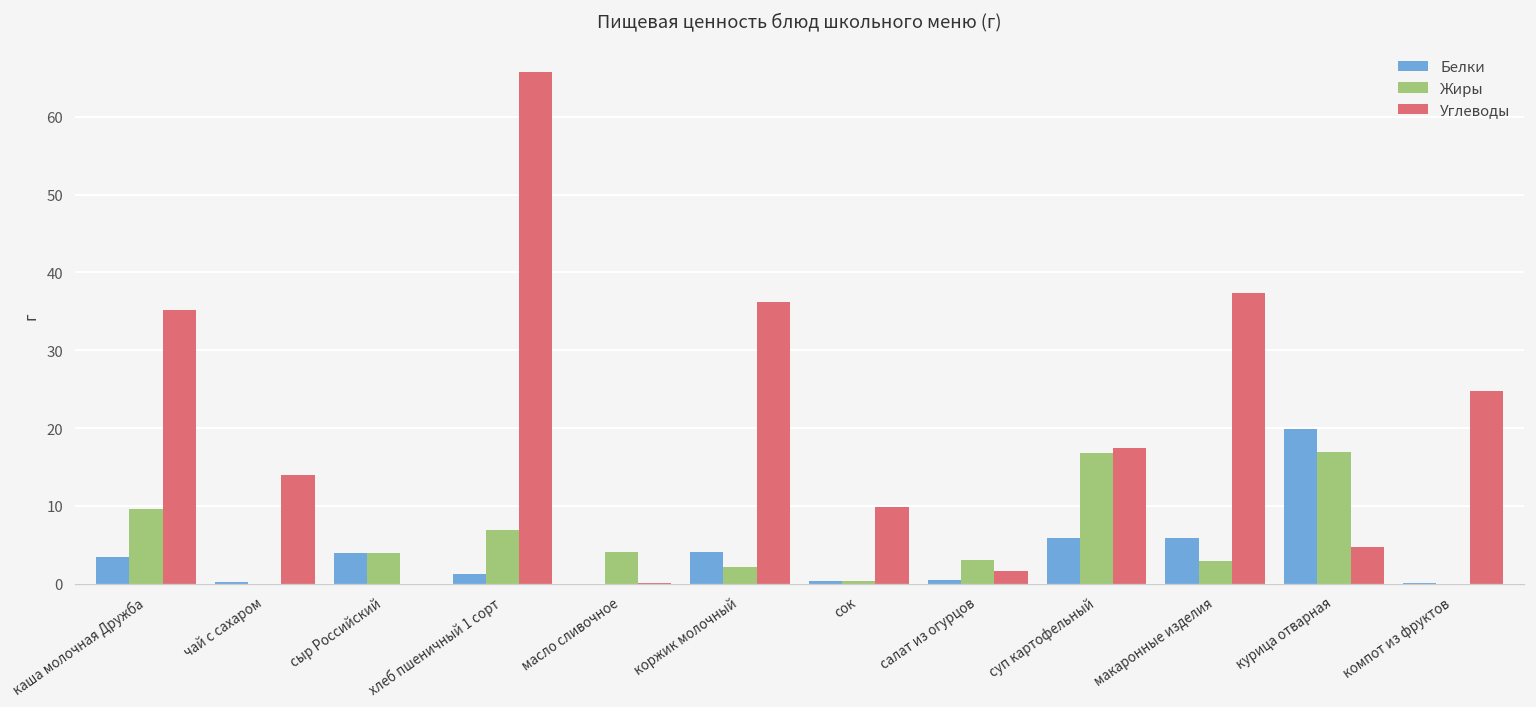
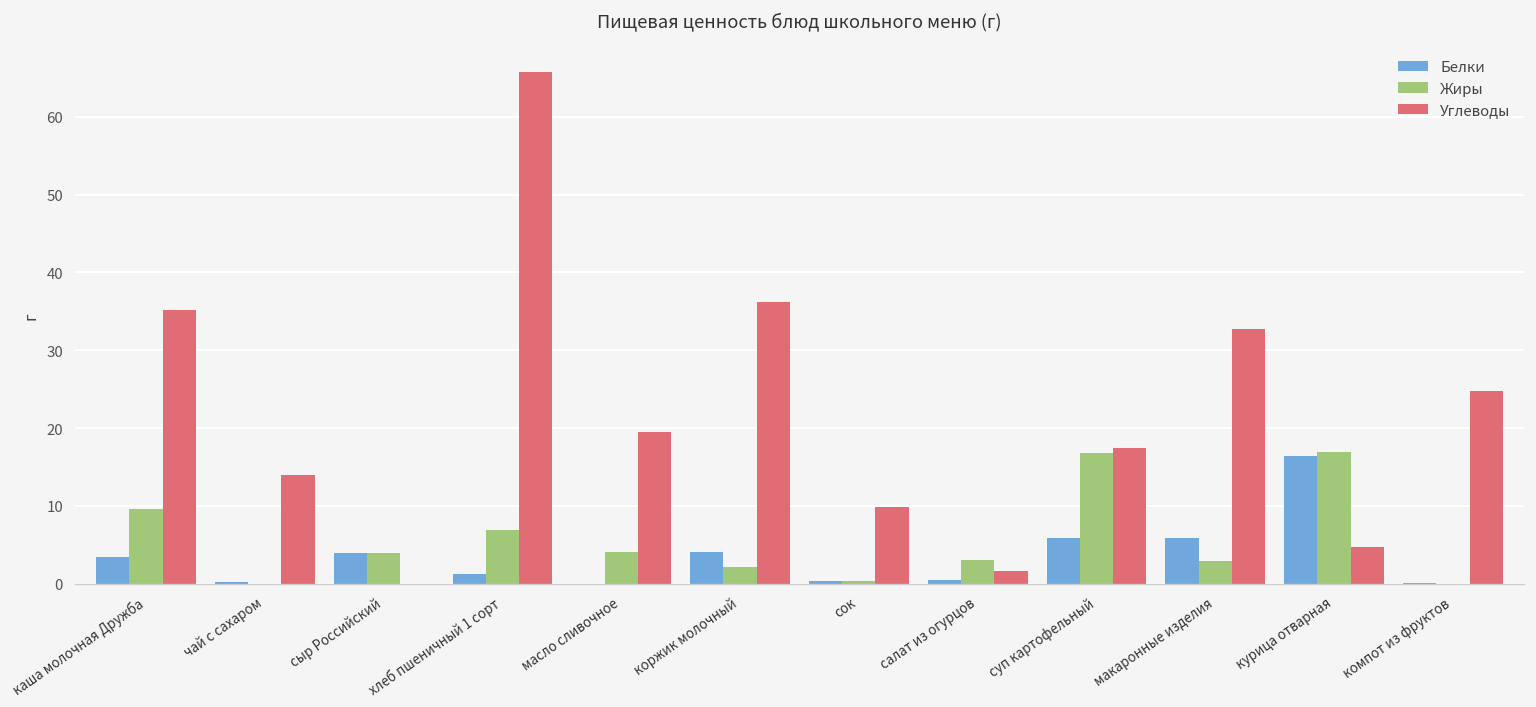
  {
    "Белки": {
      "каша молочная Дружба": 3,
      "сыр Российский": 4,
      "хлеб пшеничный 1 сорт": 1,
      "масло сливочное": 0,
      "коржик молочный": 4,
      "сок": 0,
      "салат из огурцов": 1,
      "суп картофельный": 6,
      "макаронные изделия": 6,
-     "курица отварная": 20
+     "курица отварная": 16
    },
    "Жиры": {
      "каша молочная Дружба": 10,
      "чай с сахаром": 0,
      "сыр Российский": 4,
      "хлеб пшеничный 1 сорт": 7,
      "масло сливочное": 4,
      "коржик молочный": 2,
      "сок": 0,
      "салат из огурцов": 3,
      "суп картофельный": 17,
      "макаронные изделия": 3,
      "курица отварная": 17,
      "компот из фруктов": 0
    },
    "Углеводы": {
      "каша молочная Дружба": 35,
      "чай с сахаром": 14,
      "сыр Российский": 0,
      "хлеб пшеничный 1 сорт": 66,
-     "масло сливочное": 0,
+     "масло сливочное": 20,
      "коржик молочный": 36,
      "сок": 10,
      "салат из огурцов": 2,
      "суп картофельный": 17,
-     "макаронные изделия": 37,
+     "макаронные изделия": 33,
      "курица отварная": 5,
      "компот из фруктов": 25
    }
  }
